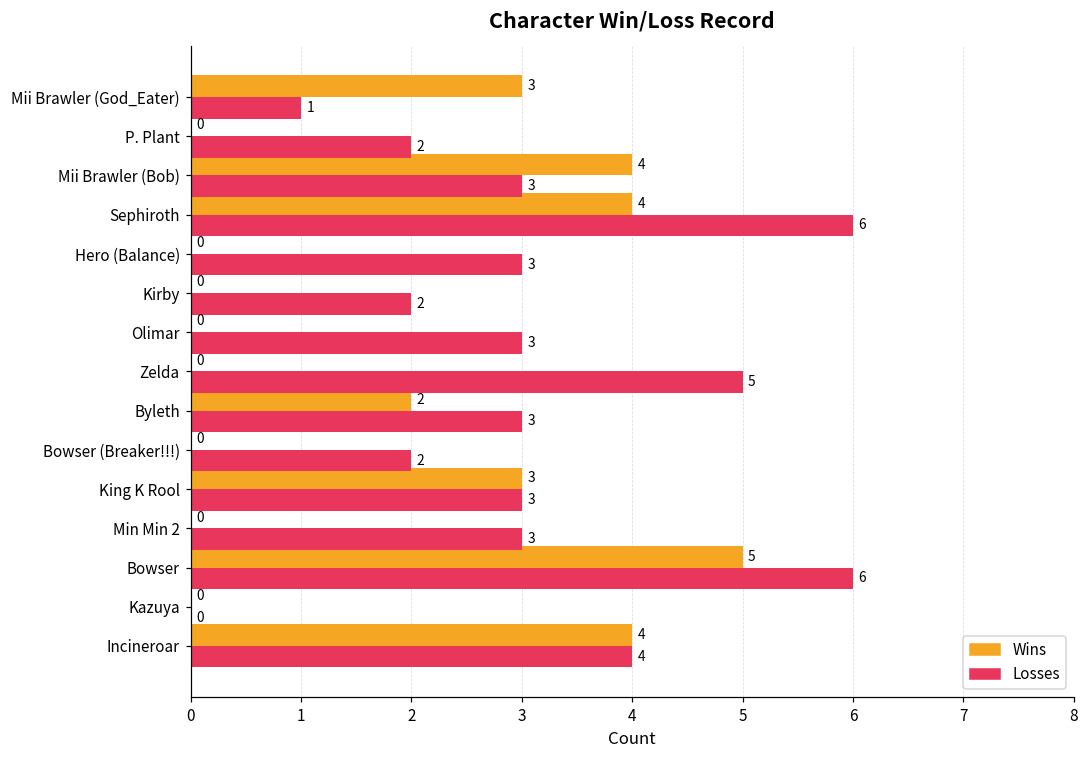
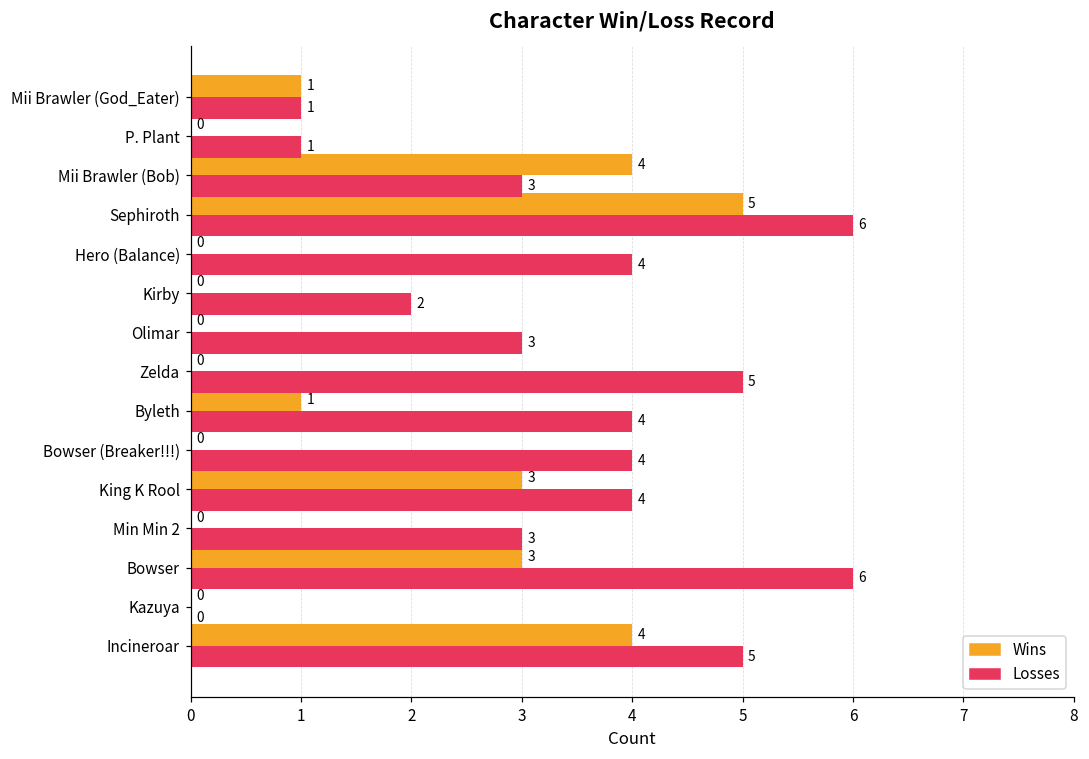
  {
    "Wins": {
-     "Mii Brawler (God_Eater)": 3,
+     "Mii Brawler (God_Eater)": 1,
      "P. Plant": 0,
      "Mii Brawler (Bob)": 4,
-     "Sephiroth": 4,
+     "Sephiroth": 5,
      "Hero (Balance)": 0,
      "Kirby": 0,
      "Olimar": 0,
      "Zelda": 0,
-     "Byleth": 2,
+     "Byleth": 1,
      "Bowser (Breaker!!!)": 0,
      "King K Rool": 3,
      "Min Min 2": 0,
-     "Bowser": 5,
+     "Bowser": 3,
      "Kazuya": 0,
      "Incineroar": 4
    },
    "Losses": {
      "Mii Brawler (God_Eater)": 1,
-     "P. Plant": 2,
+     "P. Plant": 1,
      "Mii Brawler (Bob)": 3,
      "Sephiroth": 6,
-     "Hero (Balance)": 3,
+     "Hero (Balance)": 4,
      "Kirby": 2,
      "Olimar": 3,
      "Zelda": 5,
-     "Byleth": 3,
-     "Bowser (Breaker!!!)": 2,
-     "King K Rool": 3,
+     "Byleth": 4,
+     "Bowser (Breaker!!!)": 4,
+     "King K Rool": 4,
      "Min Min 2": 3,
      "Bowser": 6,
      "Kazuya": 0,
-     "Incineroar": 4
+     "Incineroar": 5
    }
  }
